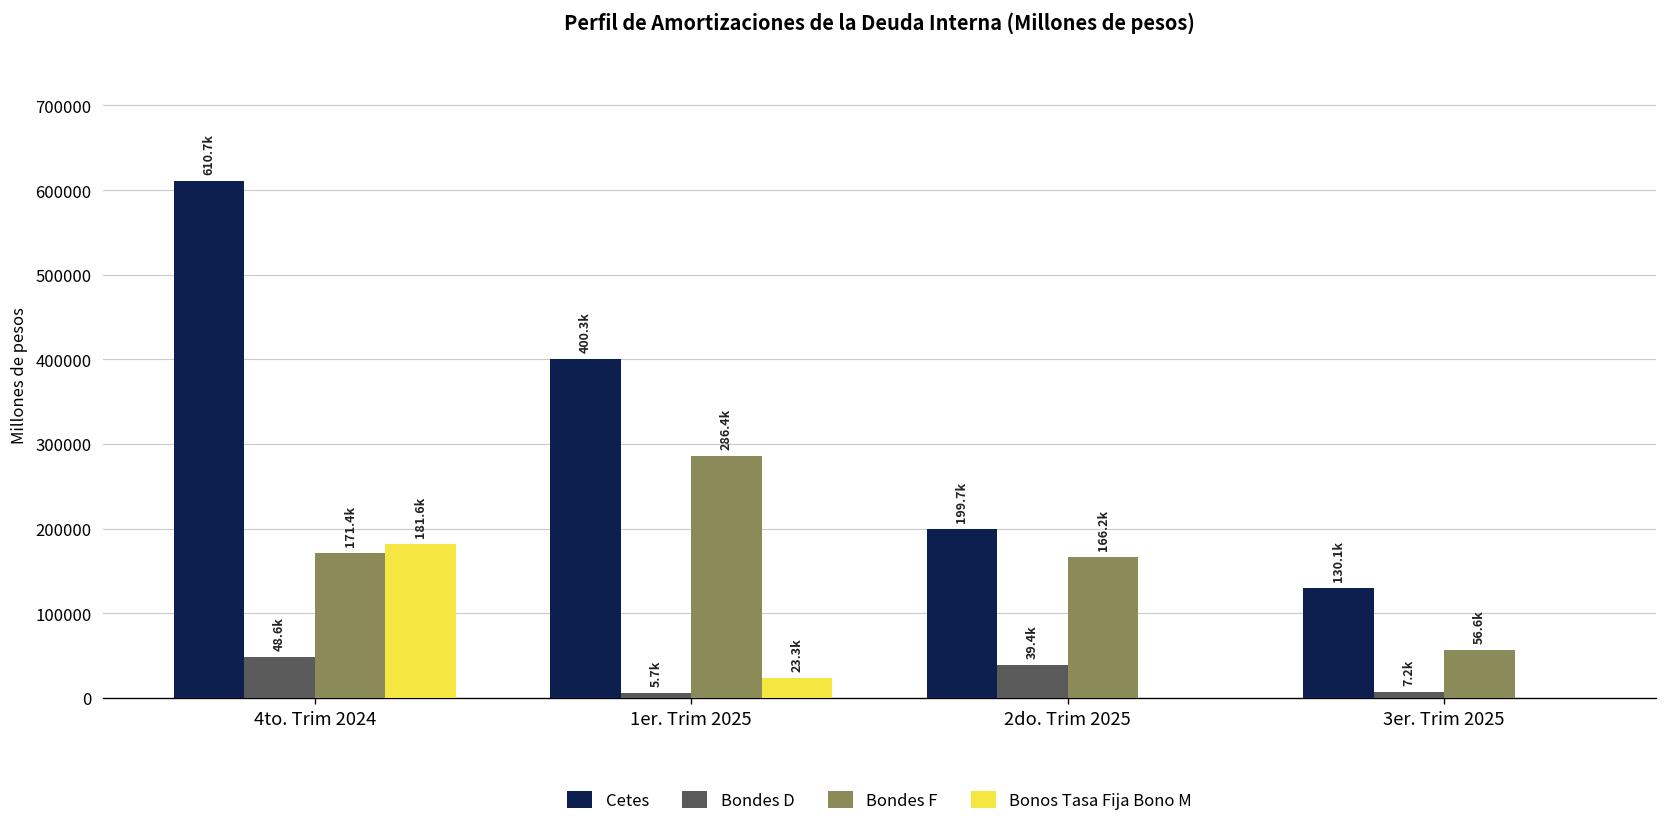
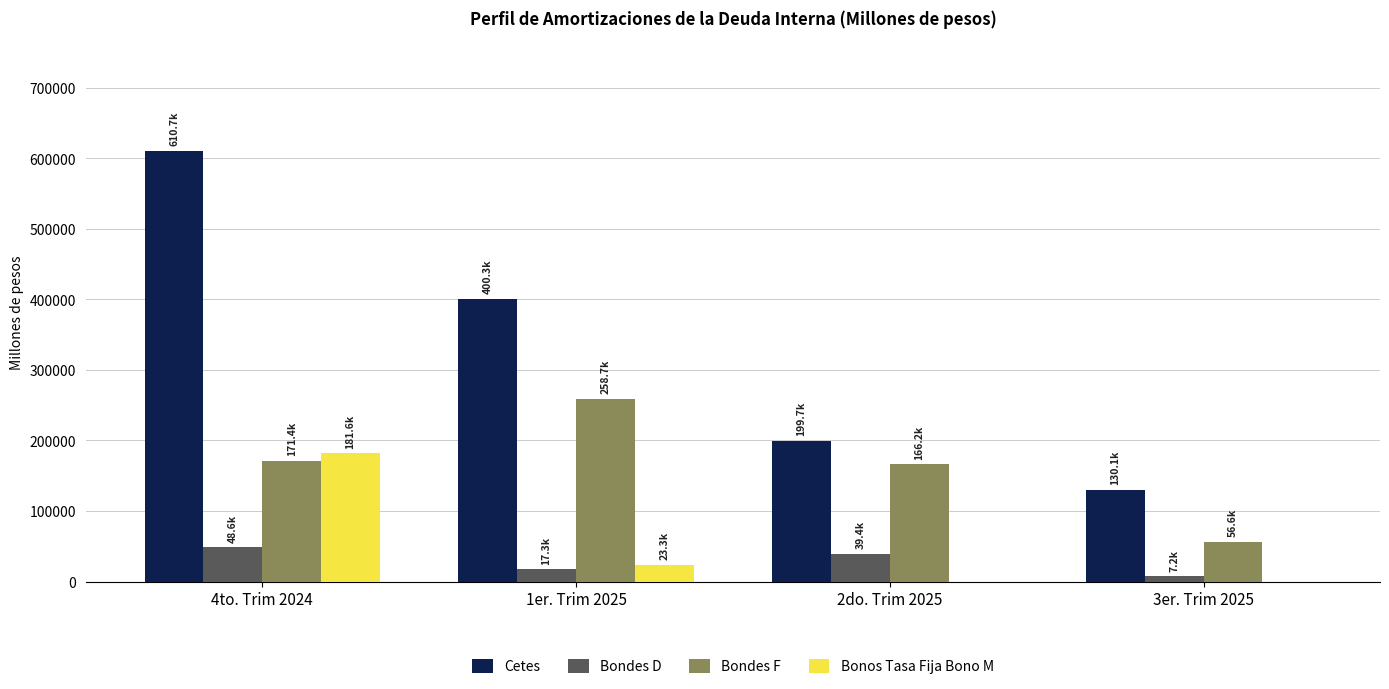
  {
    "Cetes": {
      "4to. Trim 2024": "610.7k",
      "1er. Trim 2025": "400.3k",
      "2do. Trim 2025": "199.7k",
      "3er. Trim 2025": "130.1k"
    },
    "Bondes D": {
      "4to. Trim 2024": "48.6k",
-     "1er. Trim 2025": "5.7k",
+     "1er. Trim 2025": "17.3k",
      "2do. Trim 2025": "39.4k",
      "3er. Trim 2025": "7.2k"
    },
    "Bondes F": {
      "4to. Trim 2024": "171.4k",
-     "1er. Trim 2025": "286.4k",
+     "1er. Trim 2025": "258.7k",
      "2do. Trim 2025": "166.2k",
      "3er. Trim 2025": "56.6k"
    },
    "Bonos Tasa Fija Bono M": {
      "4to. Trim 2024": "181.6k",
      "1er. Trim 2025": "23.3k"
    }
  }
